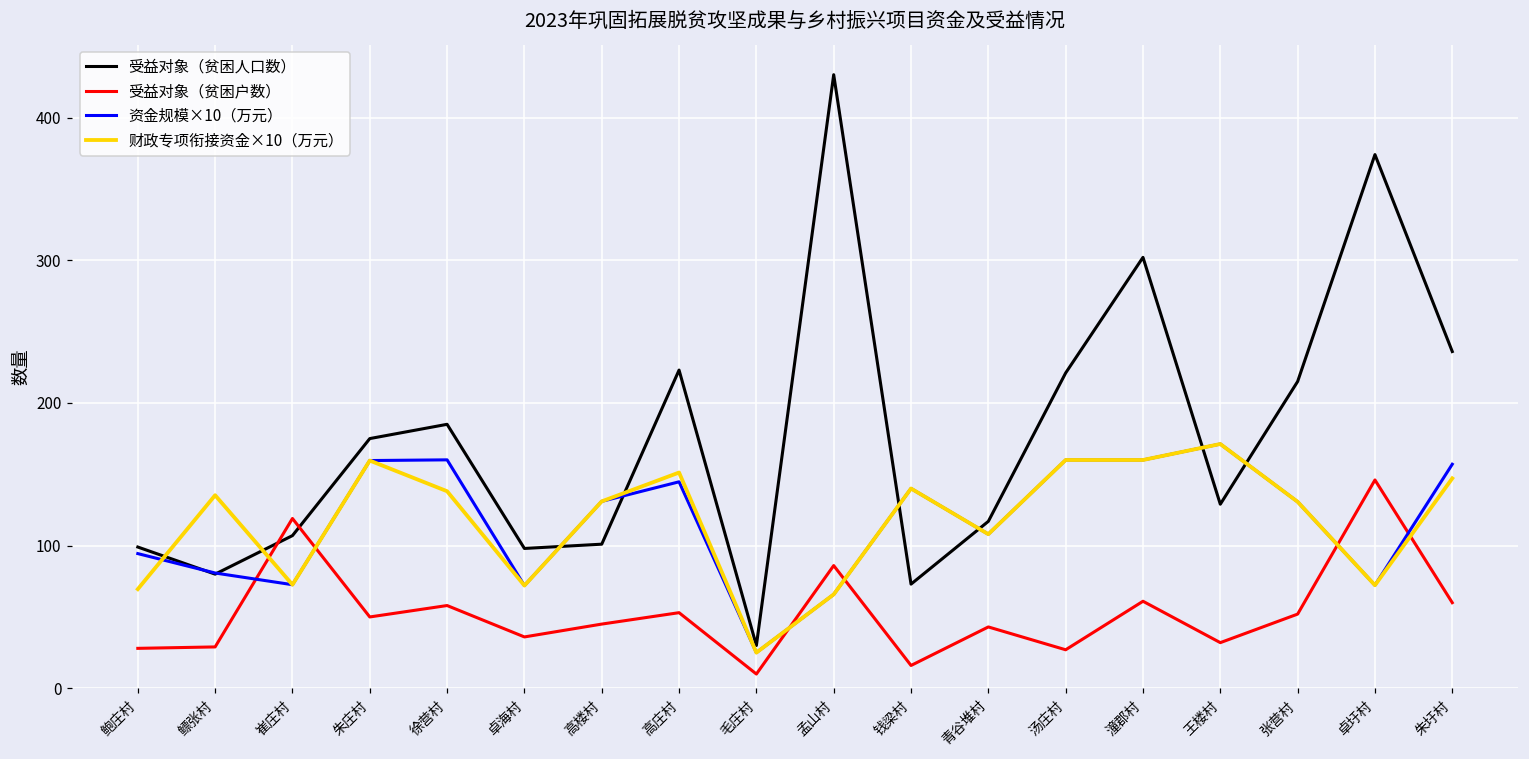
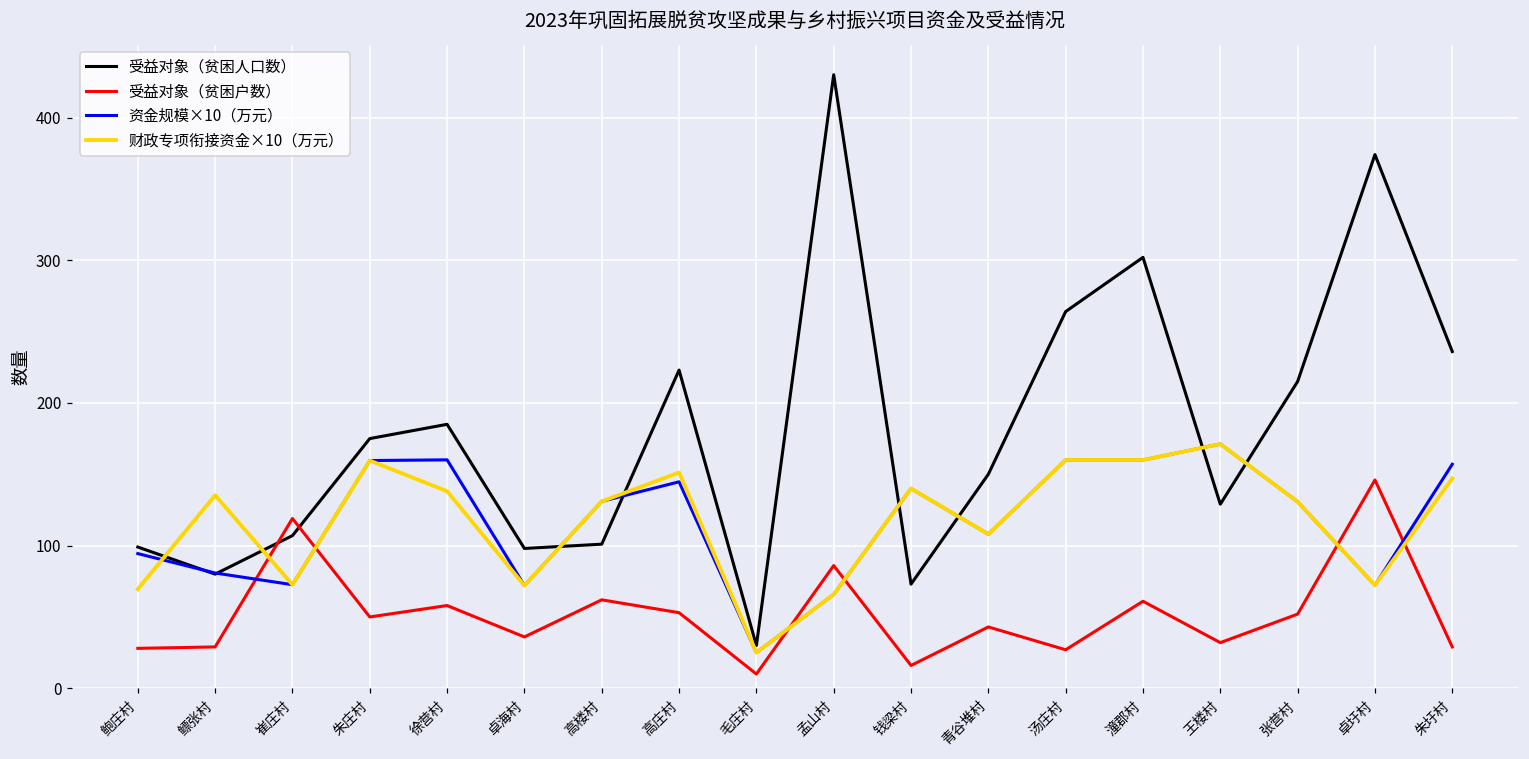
  {
    "受益对象（贫困人口数）": {
      "鲍庄村": 99,
      "崔庄村": 107,
      "朱庄村": 175,
      "徐营村": 185,
      "卓海村": 98,
      "高楼村": 101,
      "高庄村": 223,
      "毛庄村": 30,
      "孟山村": 430,
      "钱梁村": 73,
-     "青谷堆村": 117,
-     "汤庄村": 221,
+     "青谷堆村": 150,
+     "汤庄村": 264,
      "潼郡村": 302,
      "王楼村": 129,
      "张营村": 215,
      "卓圩村": 374,
      "朱圩村": 236
    },
    "受益对象（贫困户数）": {
      "鲍庄村": 28,
      "鳔张村": 29,
      "崔庄村": 119,
      "朱庄村": 50,
      "徐营村": 58,
      "卓海村": 36,
-     "高楼村": 45,
+     "高楼村": 62,
      "高庄村": 53,
      "毛庄村": 10,
      "孟山村": 86,
      "钱梁村": 16,
      "青谷堆村": 43,
      "汤庄村": 27,
      "潼郡村": 61,
      "王楼村": 32,
      "张营村": 52,
      "卓圩村": 146,
-     "朱圩村": 60
+     "朱圩村": 29
    },
    "资金规模×10（万元）": {
      "鲍庄村": 94,
      "徐营村": 160,
      "高庄村": 145,
      "朱圩村": 157
    },
    "财政专项衔接资金×10（万元）": {
      "鲍庄村": 70,
      "鳔张村": 135,
      "徐营村": 138,
      "高庄村": 151,
      "朱圩村": 147
    }
  }
